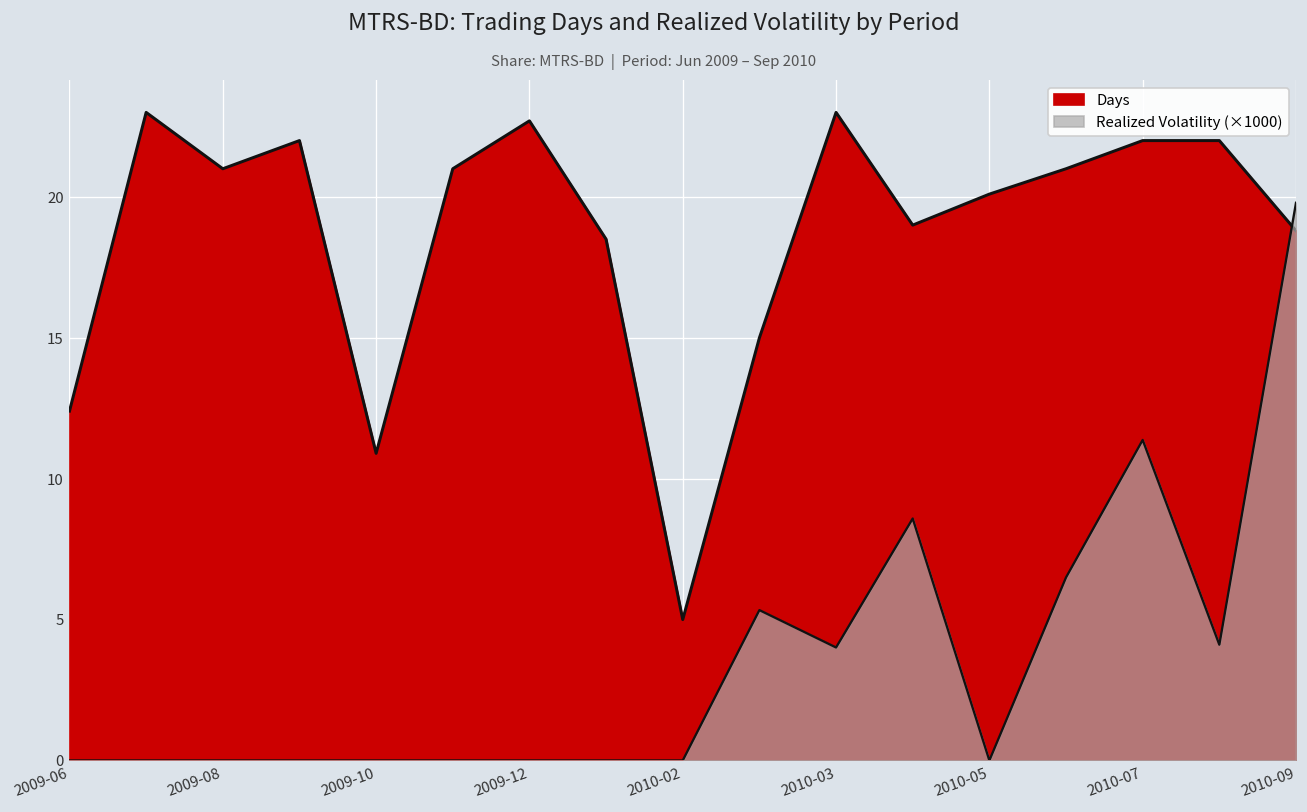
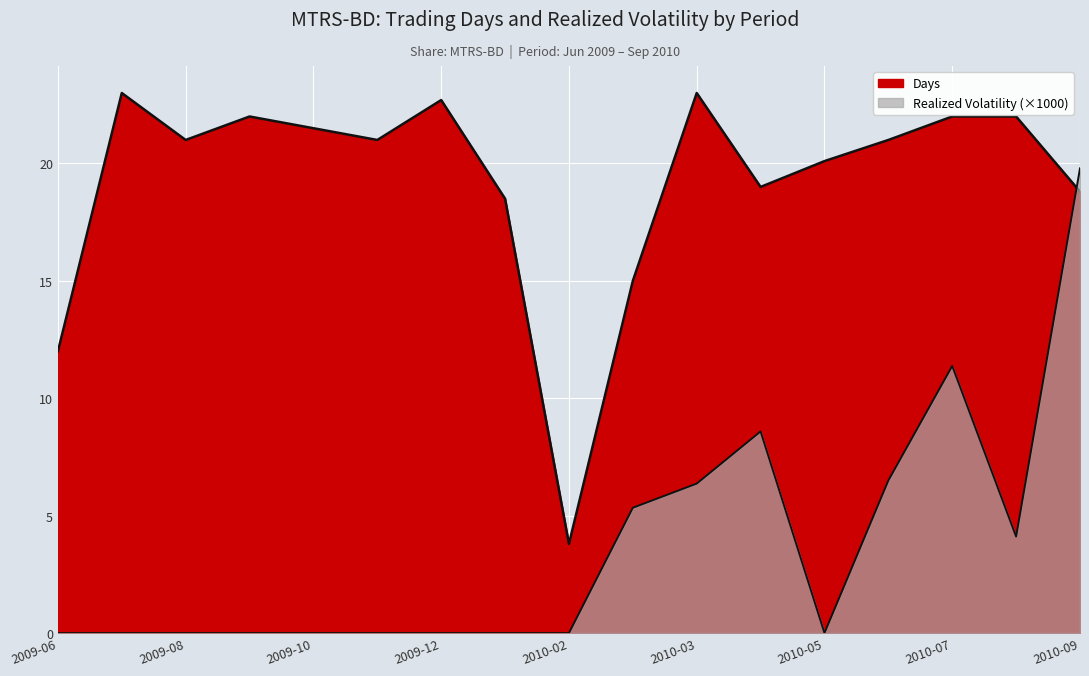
  {
    "Days": {
-     "2009-06": 12.4,
+     "2009-06": 12.0,
      "2009-08": 21.0,
-     "2009-10": 10.9,
+     "2009-10": 21.5,
      "2009-12": 22.7,
-     "2010-02": 5.0,
+     "2010-02": 3.8,
      "2010-03": 23.0,
      "2010-05": 20.1,
      "2010-07": 22.0,
      "2010-09": 18.8
    },
    "Realized Volatility (×1000)": {
      "2009-06": 0.0,
      "2009-08": 0.0,
      "2009-10": 0.0,
      "2009-12": 0.0,
      "2010-02": 0.0,
-     "2010-03": 4.0,
+     "2010-03": 6.4,
      "2010-05": 0.0,
      "2010-07": 11.4,
      "2010-09": 19.8
    }
  }
